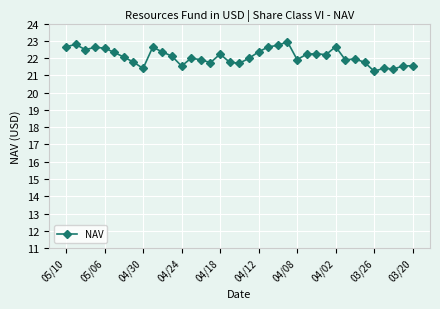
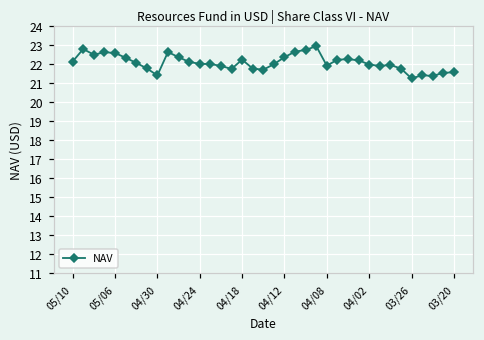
  {
-   "05/10": 22.7,
+   "05/10": 22.1,
    "05/06": 22.6,
    "04/30": 21.4,
-   "04/24": 21.5,
+   "04/24": 22.0,
    "04/18": 22.2,
    "04/12": 22.4,
    "04/08": 21.9,
-   "04/02": 22.7,
+   "04/02": 22.0,
    "03/26": 21.2,
    "03/20": 21.6
  }
